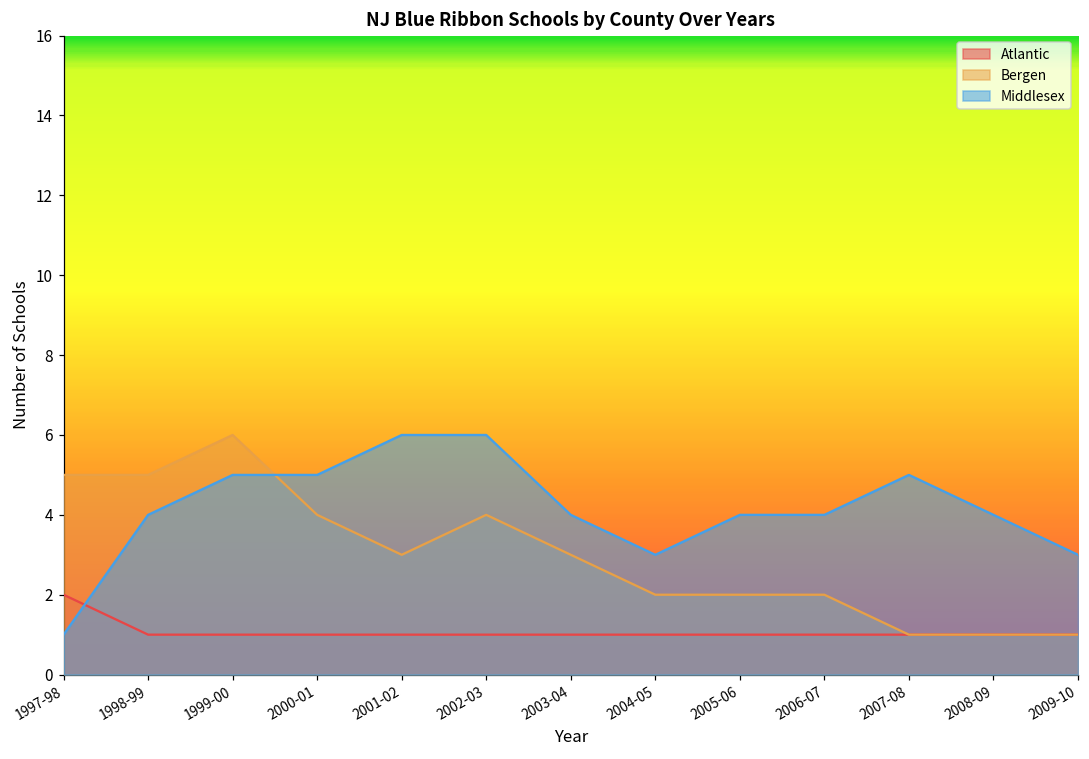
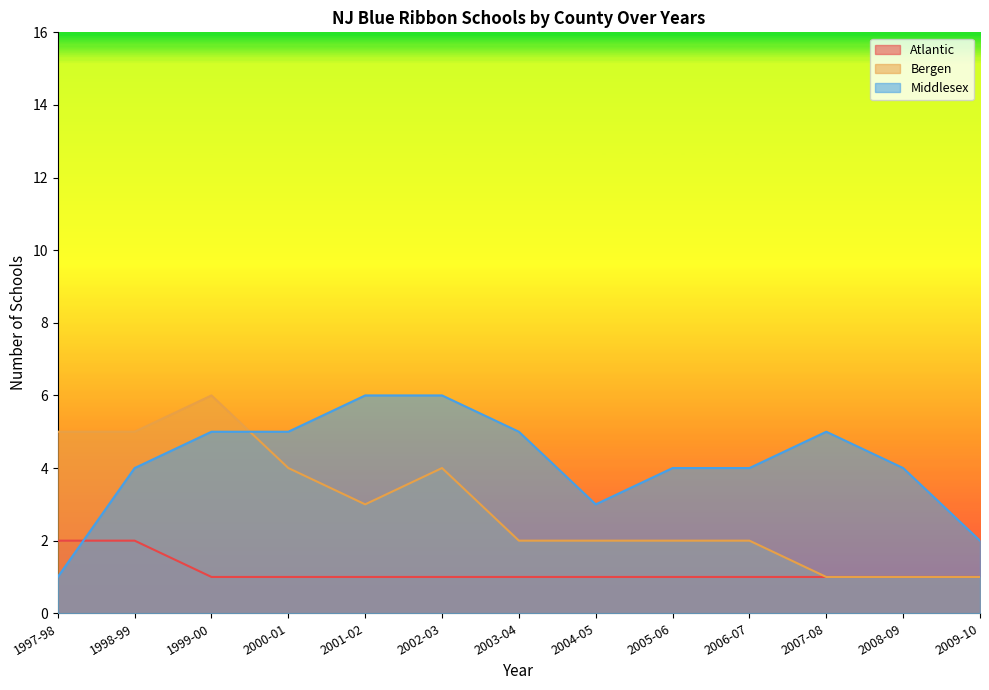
  {
    "Atlantic": {
      "1997-98": 2,
-     "1998-99": 1,
+     "1998-99": 2,
      "1999-00": 1,
      "2000-01": 1,
      "2001-02": 1,
      "2002-03": 1,
      "2003-04": 1,
      "2004-05": 1,
      "2005-06": 1,
      "2006-07": 1
    },
    "Bergen": {
      "1997-98": 5,
      "1998-99": 5,
      "1999-00": 6,
      "2000-01": 4,
      "2001-02": 3,
      "2002-03": 4,
-     "2003-04": 3,
+     "2003-04": 2,
      "2004-05": 2,
      "2005-06": 2,
      "2006-07": 2
    },
    "Middlesex": {
      "1997-98": 1,
      "1998-99": 4,
      "1999-00": 5,
      "2000-01": 5,
      "2001-02": 6,
      "2002-03": 6,
-     "2003-04": 4,
+     "2003-04": 5,
      "2004-05": 3,
      "2005-06": 4,
      "2006-07": 4,
      "2007-08": 5,
      "2008-09": 4,
-     "2009-10": 3
+     "2009-10": 2
    }
  }
